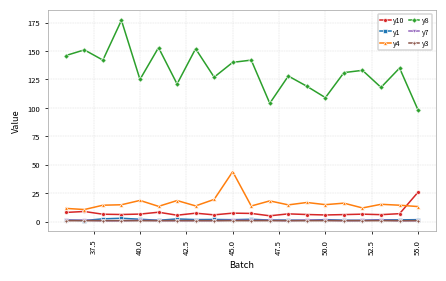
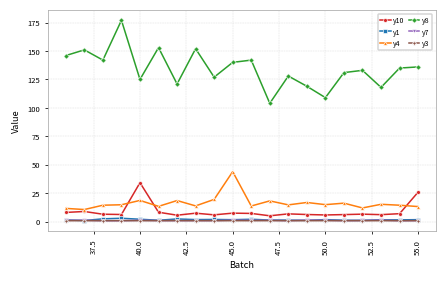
  {
    "у10": {
-     "40.0": 7,
+     "40.0": 34,
      "45.0": 7,
      "50.0": 6,
      "55.0": 26
    },
    "у4": {
      "40.0": 19,
      "45.0": 44,
      "50.0": 15,
      "55.0": 13
    },
    "у8": {
      "40.0": 125,
      "45.0": 140,
      "50.0": 109,
-     "55.0": 98
+     "55.0": 136
    }
  }
